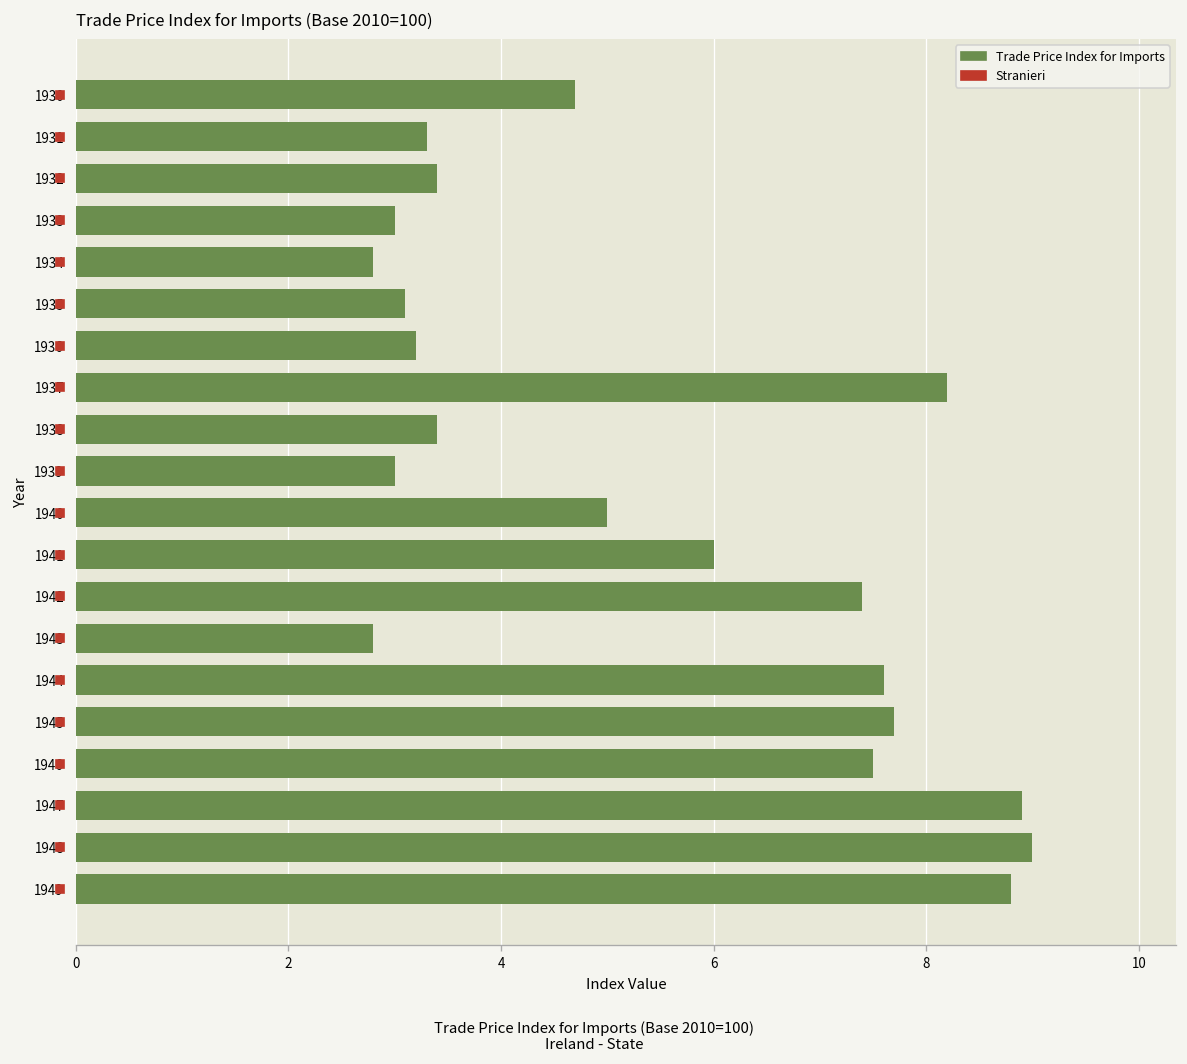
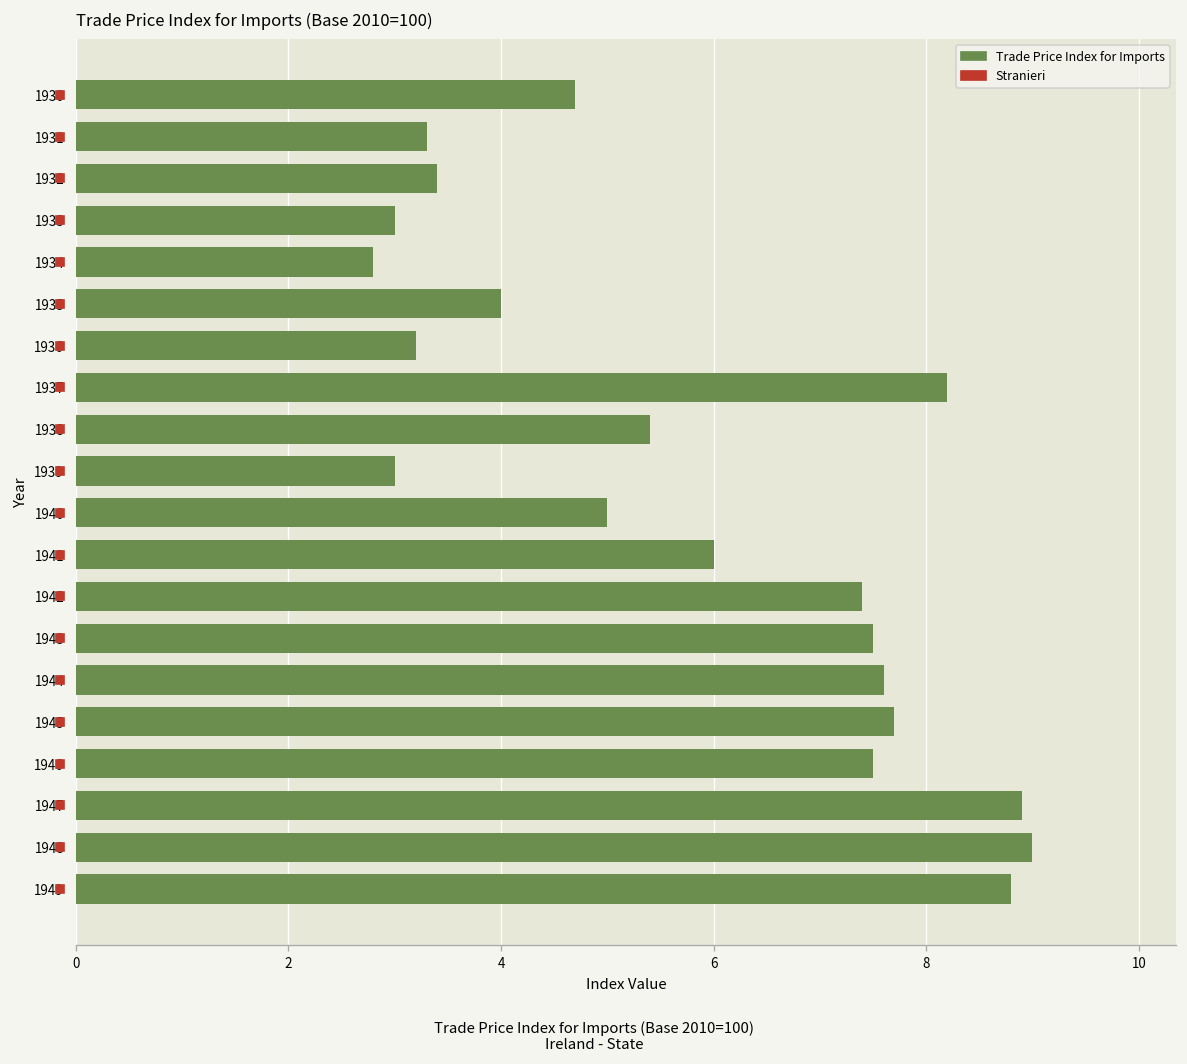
  {
    "Trade Price Index for Imports": {
      "1930": 4.7,
      "1931": 3.3,
      "1932": 3.4,
      "1933": 3.0,
      "1934": 2.8,
-     "1935": 3.1,
+     "1935": 4.0,
      "1936": 3.2,
      "1937": 8.2,
-     "1938": 3.4,
+     "1938": 5.4,
      "1939": 3.0,
      "1940": 5.0,
      "1941": 6.0,
      "1942": 7.4,
-     "1943": 2.8,
+     "1943": 7.5,
      "1944": 7.6,
      "1945": 7.7,
      "1946": 7.5,
      "1947": 8.9,
      "1948": 9.0,
      "1949": 8.8
    }
  }
